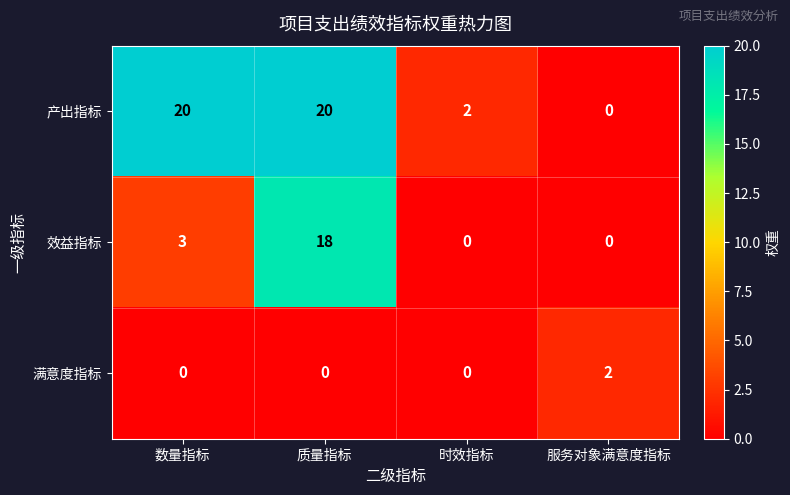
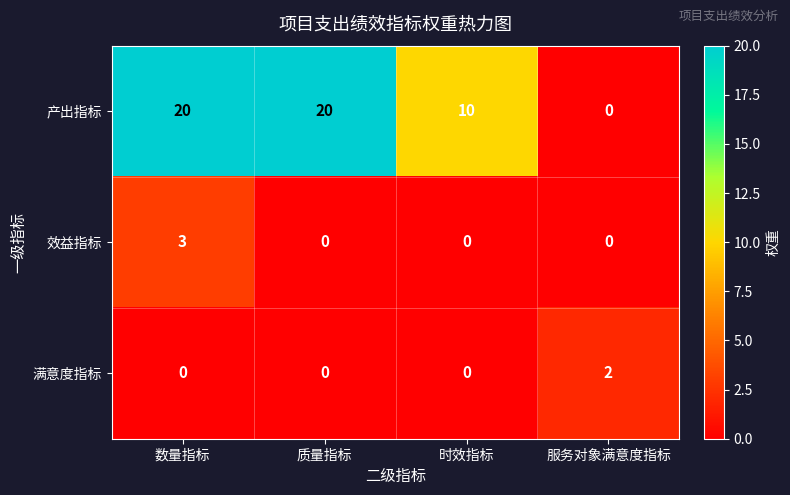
  {
    "产出指标": {
      "数量指标": 20,
      "质量指标": 20,
-     "时效指标": 2,
+     "时效指标": 10,
      "服务对象满意度指标": 0
    },
    "效益指标": {
      "数量指标": 3,
-     "质量指标": 18,
+     "质量指标": 0,
      "时效指标": 0,
      "服务对象满意度指标": 0
    },
    "满意度指标": {
      "数量指标": 0,
      "质量指标": 0,
      "时效指标": 0,
      "服务对象满意度指标": 2
    }
  }
